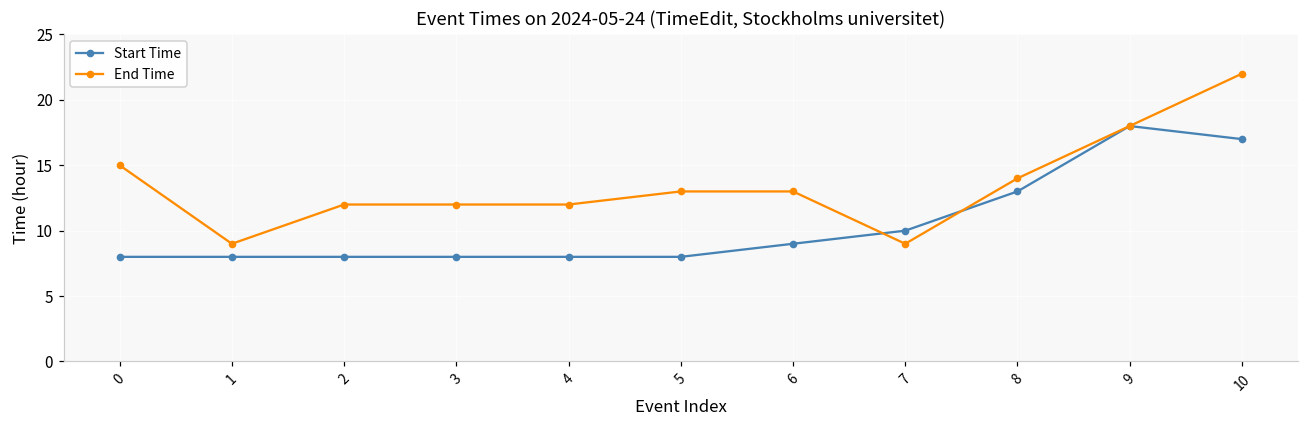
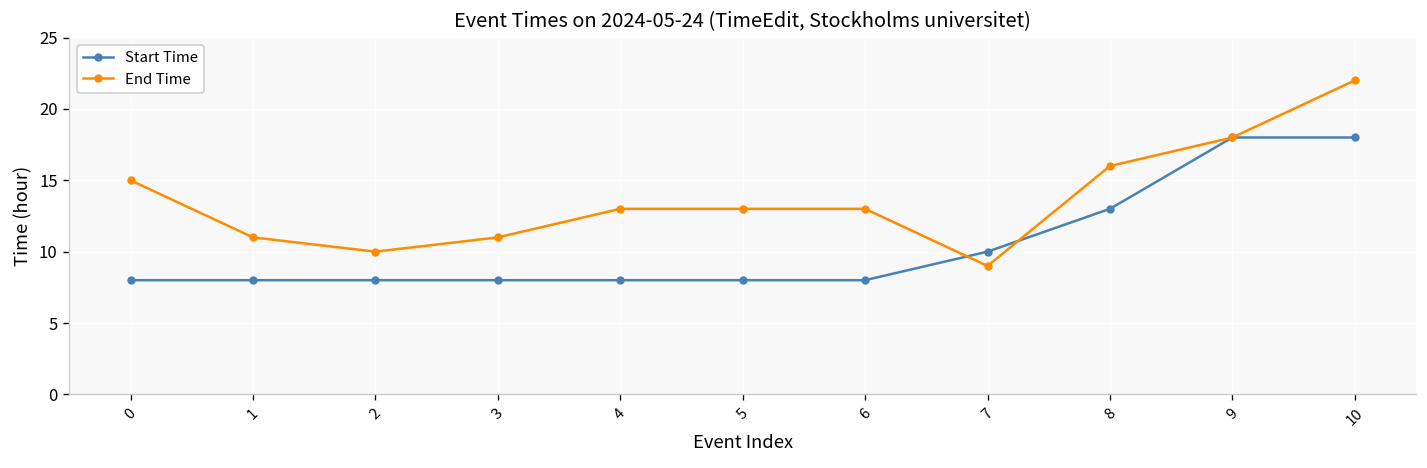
  {
    "Start Time": {
      "0": 8,
      "1": 8,
      "2": 8,
      "3": 8,
      "4": 8,
      "5": 8,
-     "6": 9,
+     "6": 8,
      "7": 10,
      "8": 13,
-     "10": 17
+     "10": 18
    },
    "End Time": {
      "0": 15,
-     "1": 9,
-     "2": 12,
-     "3": 12,
-     "4": 12,
+     "1": 11,
+     "2": 10,
+     "3": 11,
+     "4": 13,
      "5": 13,
      "6": 13,
      "7": 9,
-     "8": 14,
+     "8": 16,
      "10": 22
    }
  }
